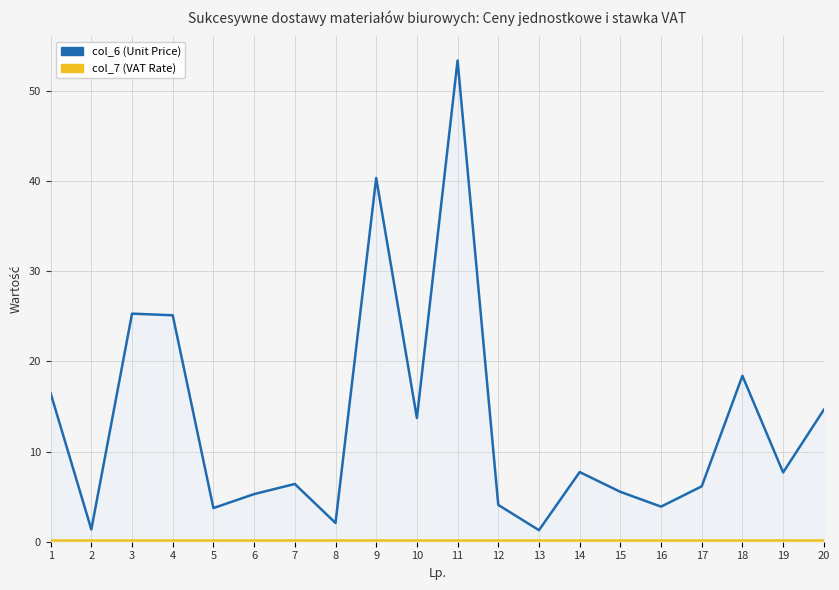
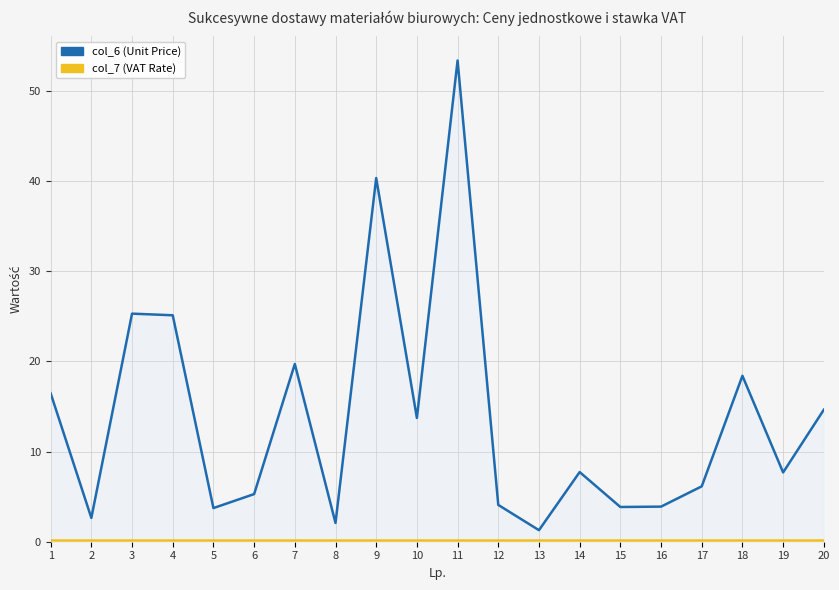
  {
    "col_6 (Unit Price)": {
      "1": 16,
-     "2": 1,
+     "2": 3,
      "3": 25,
      "4": 25,
      "5": 4,
      "6": 5,
-     "7": 6,
+     "7": 20,
      "8": 2,
      "9": 40,
      "10": 14,
      "11": 53,
      "12": 4,
      "13": 1,
      "14": 8,
-     "15": 6,
+     "15": 4,
      "16": 4,
      "17": 6,
      "18": 18,
      "19": 8,
      "20": 15
    },
    "col_7 (VAT Rate)": {
      "1": 0,
      "2": 0,
      "3": 0,
      "4": 0,
      "5": 0,
      "6": 0,
      "7": 0,
      "8": 0,
      "9": 0,
      "10": 0,
      "11": 0,
      "12": 0,
      "13": 0,
      "14": 0,
      "15": 0,
      "16": 0,
      "17": 0,
      "18": 0,
      "19": 0,
      "20": 0
    }
  }
